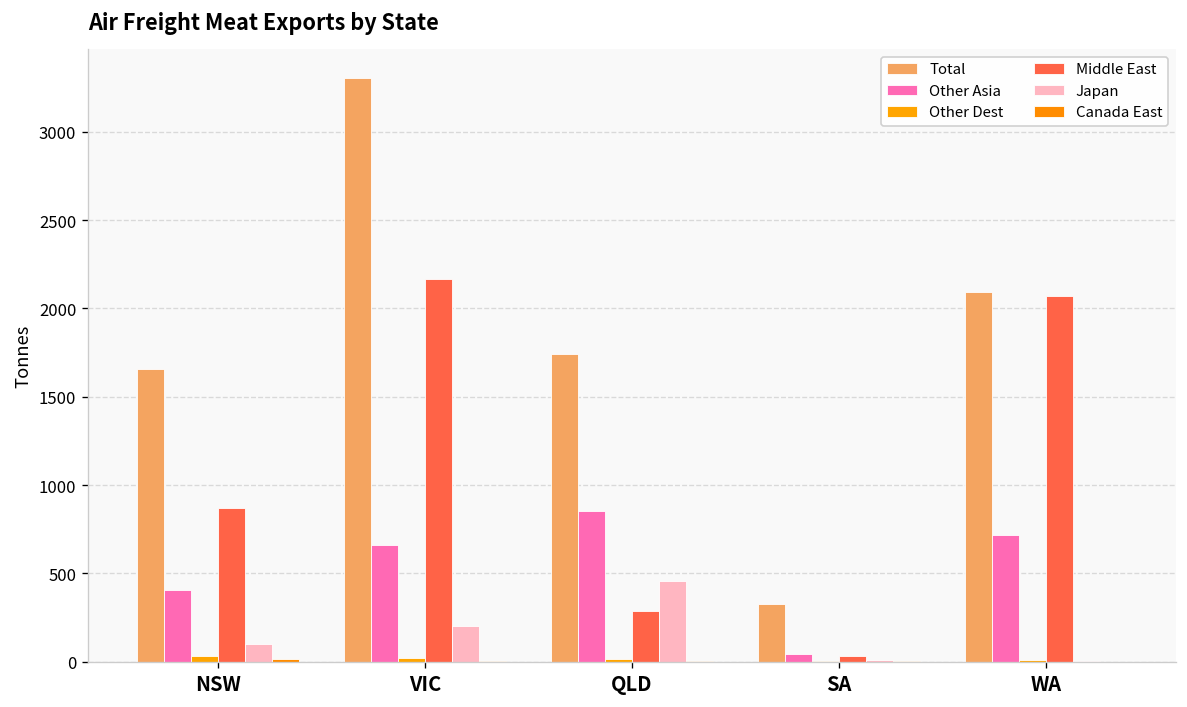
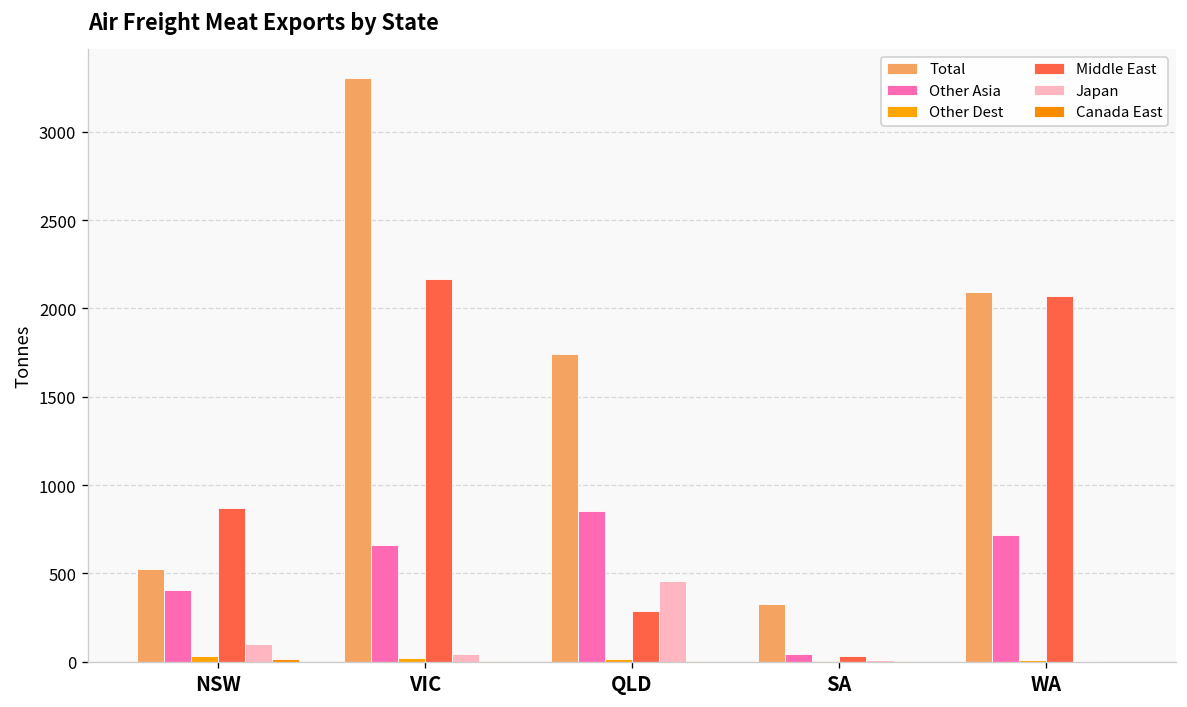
  {
    "Total": {
-     "NSW": 1660,
+     "NSW": 520,
      "VIC": 3300,
      "QLD": 1740,
      "SA": 330,
      "WA": 2100
    },
    "Other Asia": {
      "NSW": 410,
      "VIC": 660,
      "QLD": 850,
      "SA": 40,
      "WA": 720
    },
    "Middle East": {
      "NSW": 870,
      "VIC": 2170,
      "QLD": 290,
      "SA": 30,
      "WA": 2070
    },
    "Japan": {
      "NSW": 100,
-     "VIC": 200,
+     "VIC": 40,
      "QLD": 460
    }
  }
